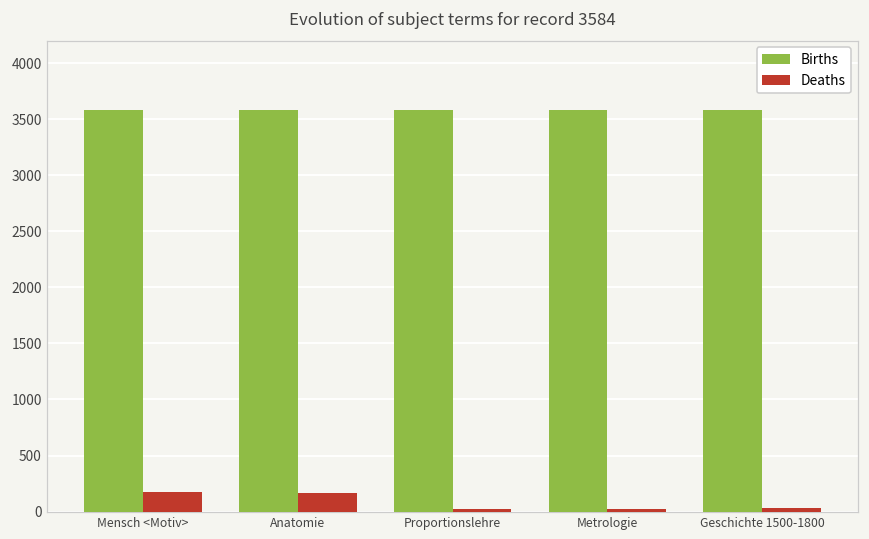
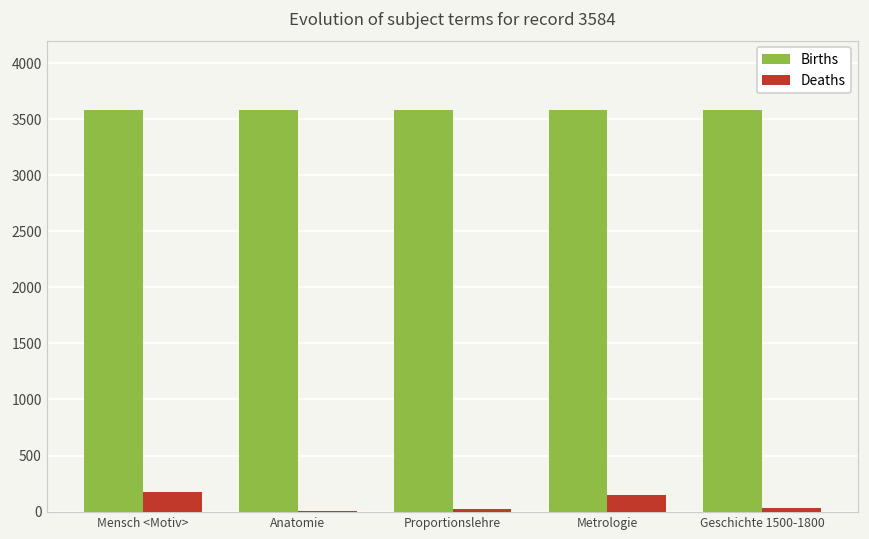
  {
    "Births": {
      "Mensch <Motiv>": 3580,
      "Anatomie": 3580,
      "Proportionslehre": 3580,
      "Metrologie": 3580,
      "Geschichte 1500-1800": 3580
    },
    "Deaths": {
      "Mensch <Motiv>": 170,
-     "Anatomie": 160,
-     "Metrologie": 20,
+     "Anatomie": 0,
+     "Metrologie": 150,
      "Geschichte 1500-1800": 30
    }
  }
